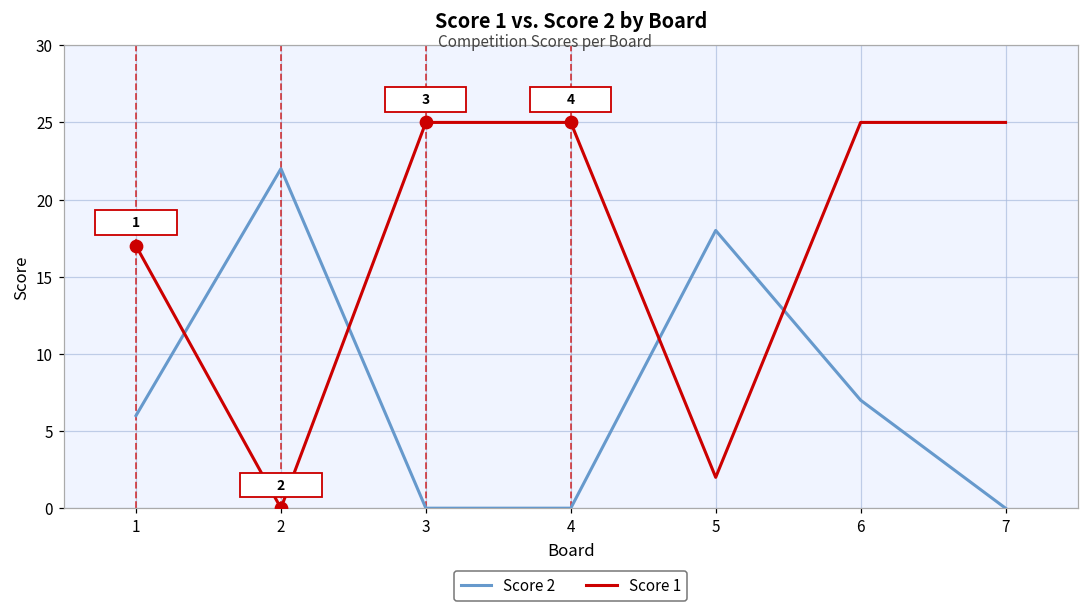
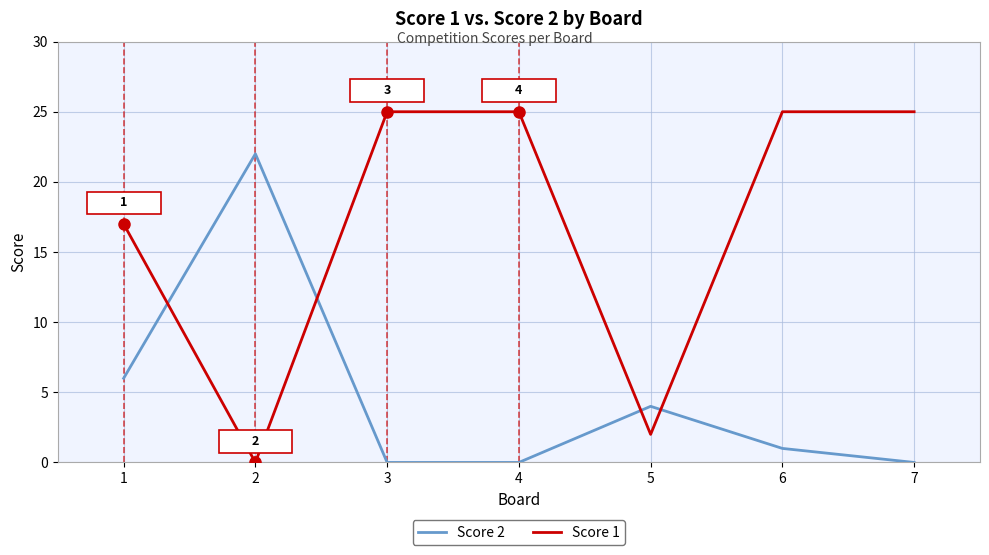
  {
    "Score 2": {
      "1": 6,
      "2": 22,
      "3": 0,
      "4": 0,
-     "5": 18,
-     "6": 7,
+     "5": 4,
+     "6": 1,
      "7": 0
    }
  }
